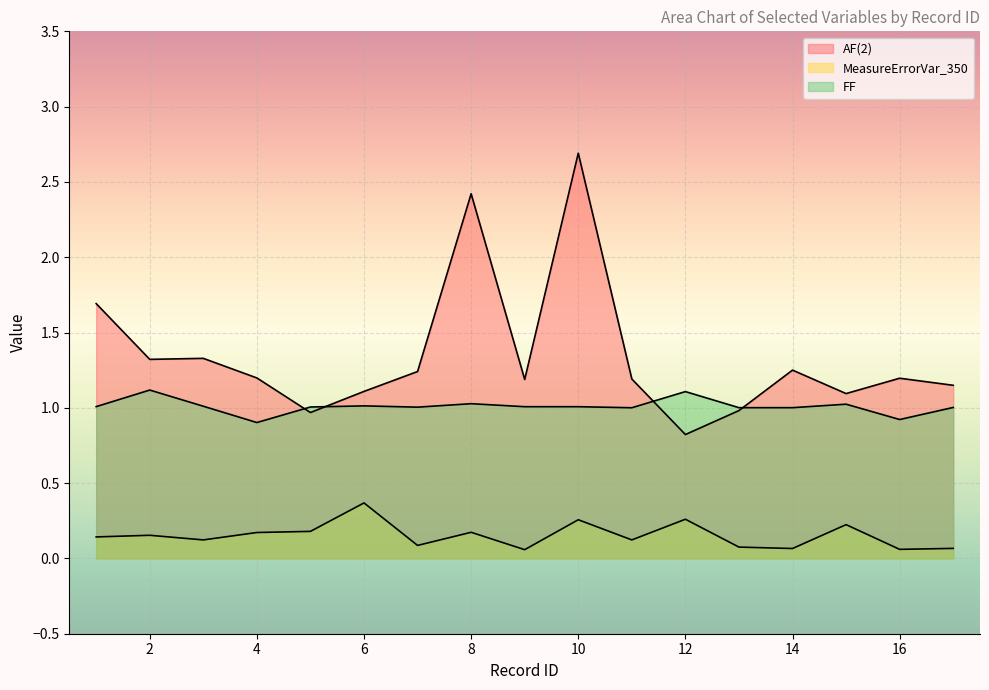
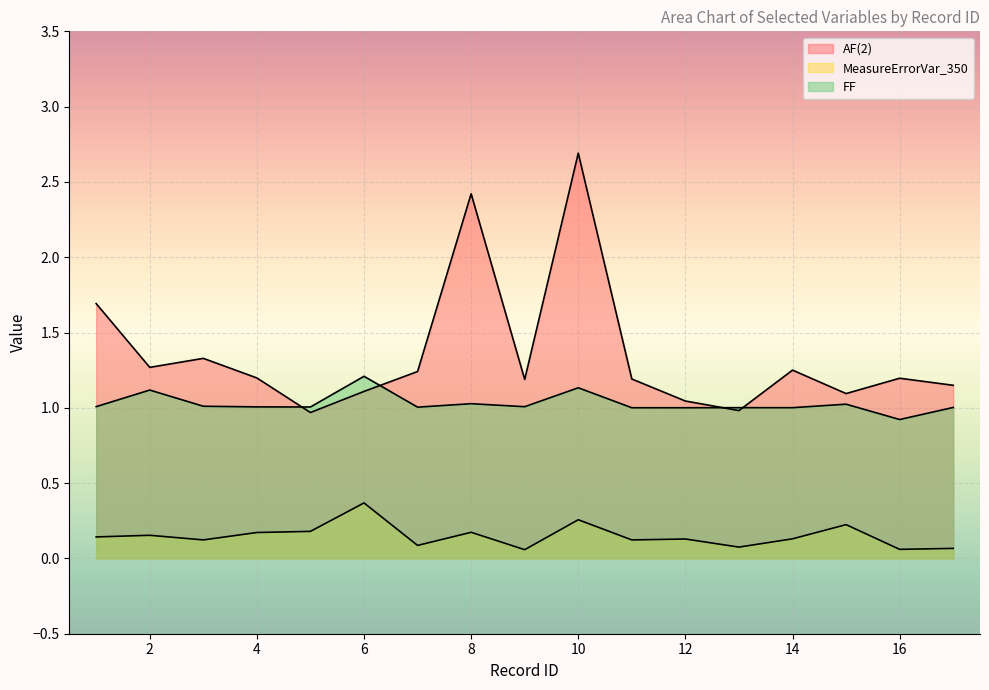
  {
    "AF(2)": {
-     "2": 1.32,
+     "2": 1.27,
      "4": 1.20,
      "6": 1.11,
      "8": 2.42,
      "10": 2.69,
-     "12": 0.82,
+     "12": 1.05,
      "14": 1.25,
      "16": 1.20
    },
    "MeasureErrorVar_350": {
      "2": 0.15,
      "4": 0.17,
      "6": 0.37,
      "8": 0.17,
      "10": 0.26,
-     "12": 0.26,
-     "14": 0.07,
+     "12": 0.13,
+     "14": 0.13,
      "16": 0.06
    },
    "FF": {
      "2": 1.12,
-     "4": 0.90,
-     "6": 1.01,
+     "4": 1.01,
+     "6": 1.21,
      "8": 1.03,
-     "10": 1.01,
-     "12": 1.11,
+     "10": 1.13,
+     "12": 1.00,
      "14": 1.00,
      "16": 0.92
    }
  }
